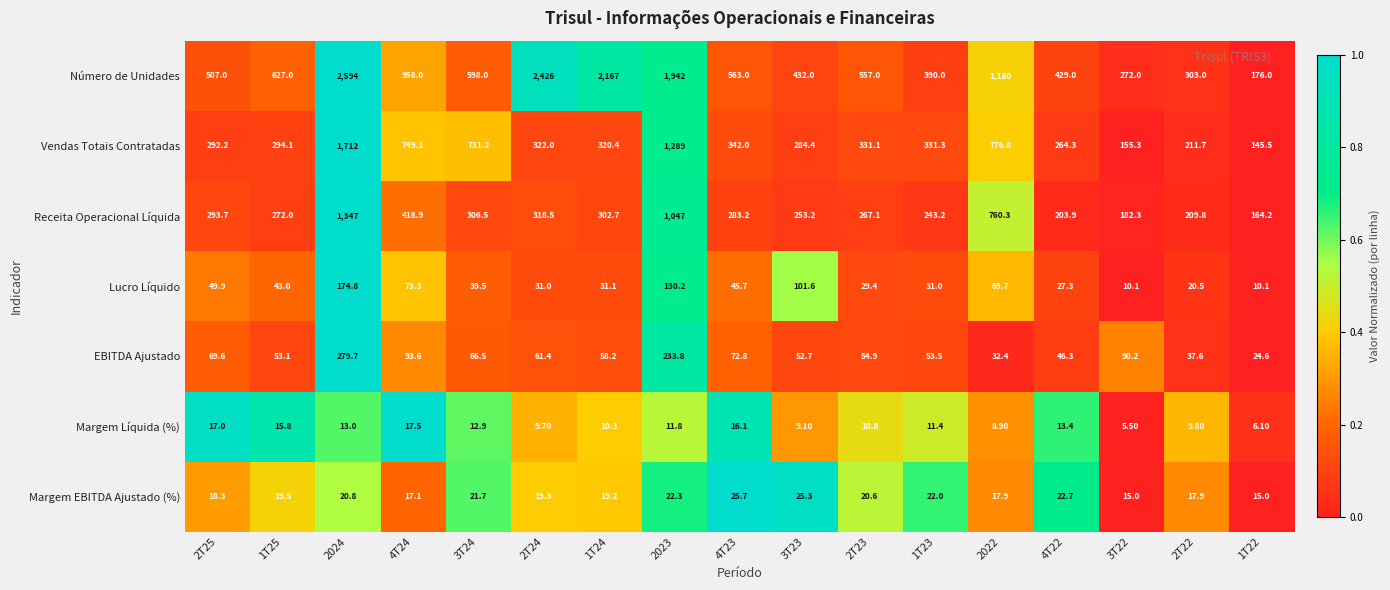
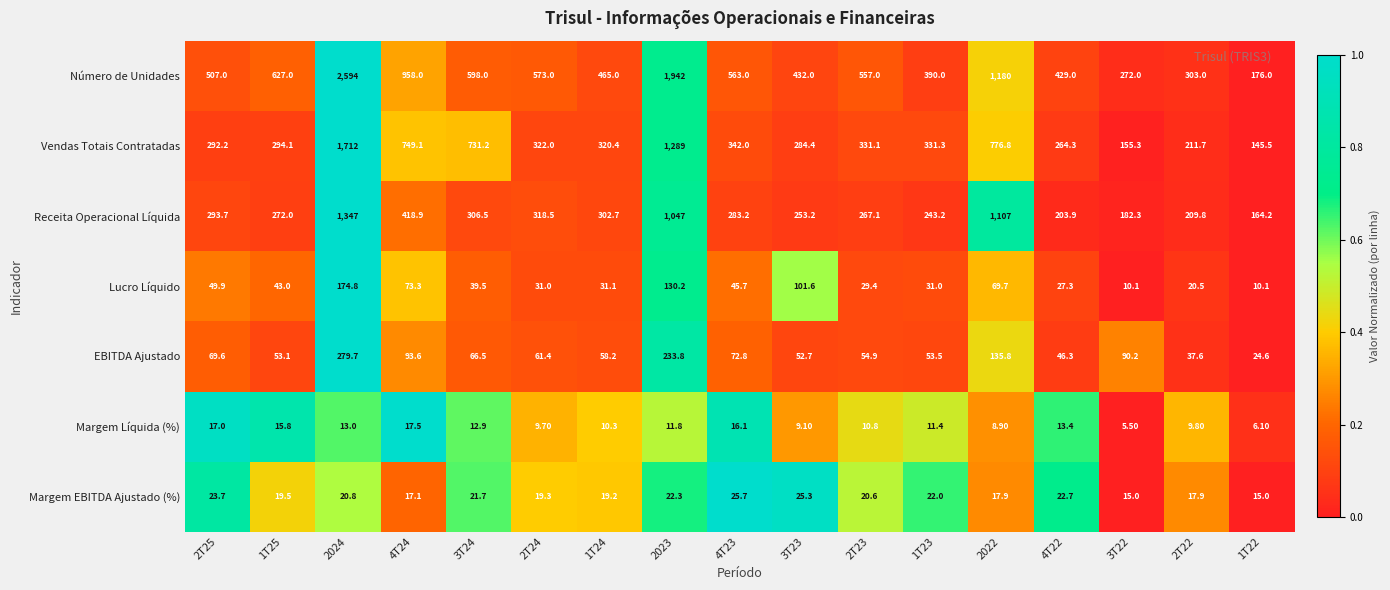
  {
    "Número de Unidades": {
      "2T25": "507.0",
      "1T25": "627.0",
      "2024": "2,594",
      "4T24": "958.0",
      "3T24": "598.0",
-     "2T24": "2,426",
-     "1T24": "2,167",
+     "2T24": "573.0",
+     "1T24": "465.0",
      "2023": "1,942",
      "4T23": "563.0",
      "3T23": "432.0",
      "2T23": "557.0",
      "1T23": "390.0",
      "2022": "1,180",
      "4T22": "429.0",
      "3T22": "272.0",
      "2T22": "303.0"
    },
    "Vendas Totais Contratadas": {
      "2T25": "292.2",
      "1T25": "294.1",
      "2024": "1,712",
      "4T24": "749.1",
      "3T24": "731.2",
      "2T24": "322.0",
      "1T24": "320.4",
      "2023": "1,289",
      "4T23": "342.0",
      "3T23": "284.4",
      "2T23": "331.1",
      "1T23": "331.3",
      "2022": "776.8",
      "4T22": "264.3",
      "3T22": "155.3",
      "2T22": "211.7",
      "1T22": "145.5"
    },
    "Receita Operacional Líquida": {
      "2T25": "293.7",
      "1T25": "272.0",
      "2024": "1,347",
      "4T24": "418.9",
      "3T24": "306.5",
      "2T24": "318.5",
      "1T24": "302.7",
      "2023": "1,047",
      "4T23": "283.2",
      "3T23": "253.2",
      "2T23": "267.1",
      "1T23": "243.2",
-     "2022": "760.3",
+     "2022": "1,107",
      "4T22": "203.9",
      "3T22": "182.3",
      "2T22": "209.8",
      "1T22": "164.2"
    },
    "Lucro Líquido": {
      "2T25": "49.9",
      "1T25": "43.0",
      "2024": "174.8",
      "4T24": "73.3",
      "3T24": "39.5",
      "2T24": "31.0",
      "1T24": "31.1",
      "2023": "130.2",
      "4T23": "45.7",
      "3T23": "101.6",
      "2T23": "29.4",
      "1T23": "31.0",
      "2022": "69.7",
      "4T22": "27.3",
      "3T22": "10.1",
      "2T22": "20.5",
      "1T22": "10.1"
    },
    "EBITDA Ajustado": {
      "2T25": "69.6",
      "1T25": "53.1",
      "2024": "279.7",
      "4T24": "93.6",
      "3T24": "66.5",
      "2T24": "61.4",
      "1T24": "58.2",
      "2023": "233.8",
      "4T23": "72.8",
      "3T23": "52.7",
      "2T23": "54.9",
      "1T23": "53.5",
-     "2022": "32.4",
+     "2022": "135.8",
      "4T22": "46.3",
      "3T22": "90.2",
      "2T22": "37.6",
      "1T22": "24.6"
    },
    "Margem Líquida (%)": {
      "2T25": "17.0",
      "1T25": "15.8",
      "2024": "13.0",
      "4T24": "17.5",
      "3T24": "12.9",
      "2T24": "9.70",
      "1T24": "10.3",
      "2023": "11.8",
      "4T23": "16.1",
      "3T23": "9.10",
      "2T23": "10.8",
      "1T23": "11.4",
      "2022": "8.90",
      "4T22": "13.4",
      "3T22": "5.50",
      "2T22": "9.80",
      "1T22": "6.10"
    },
    "Margem EBITDA Ajustado (%)": {
-     "2T25": "18.3",
+     "2T25": "23.7",
      "1T25": "19.5",
      "2024": "20.8",
      "4T24": "17.1",
      "3T24": "21.7",
      "2T24": "19.3",
      "1T24": "19.2",
      "2023": "22.3",
      "4T23": "25.7",
      "3T23": "25.3",
      "2T23": "20.6",
      "1T23": "22.0",
      "2022": "17.9",
      "4T22": "22.7",
      "3T22": "15.0",
      "2T22": "17.9",
      "1T22": "15.0"
    }
  }
